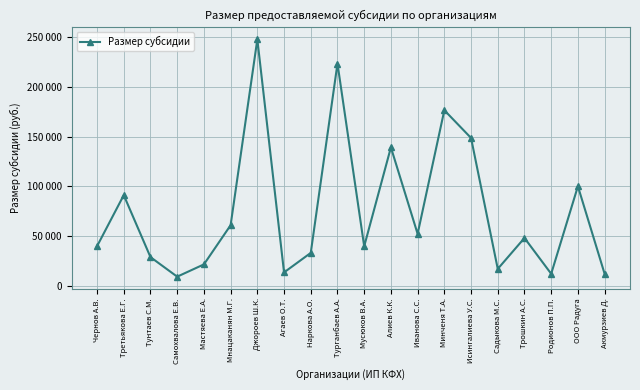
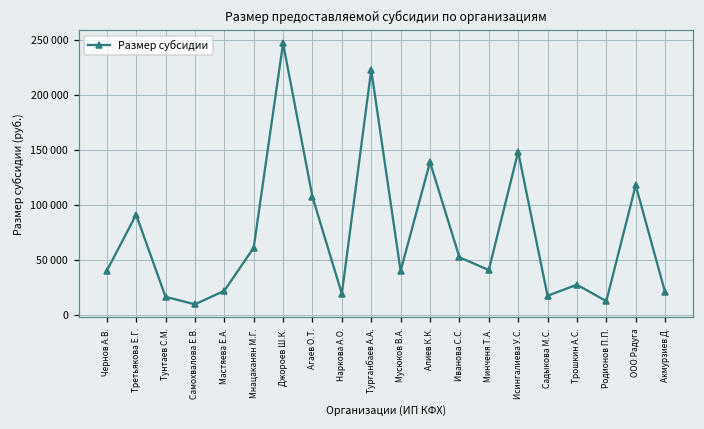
  {
    "Чернов А.В.": 40000,
    "Третьякова Е.Г.": 90000,
-   "Тунтаев С.М.": 30000,
+   "Тунтаев С.М.": 20000,
    "Самохвалова Е.В.": 10000,
    "Мастяева Е.А.": 20000,
    "Мнацаканян М.Г.": 60000,
    "Джороев Ш.К.": 250000,
-   "Агаев О.Т.": 10000,
-   "Наркова А.О.": 30000,
+   "Агаев О.Т.": 110000,
+   "Наркова А.О.": 20000,
    "Турганбаев А.А.": 220000,
    "Мусюков В.А.": 40000,
    "Алиев К.К.": 140000,
    "Иванова С.С.": 50000,
-   "Минченя Т.А.": 180000,
+   "Минченя Т.А.": 40000,
    "Исингалиева У.С.": 150000,
    "Садыкова М.С.": 20000,
-   "Трошкин А.С.": 50000,
+   "Трошкин А.С.": 30000,
    "Родионов П.П.": 10000,
-   "ООО Радуга": 100000,
-   "Акмурзиев Д.": 10000
+   "ООО Радуга": 120000,
+   "Акмурзиев Д.": 20000
  }
